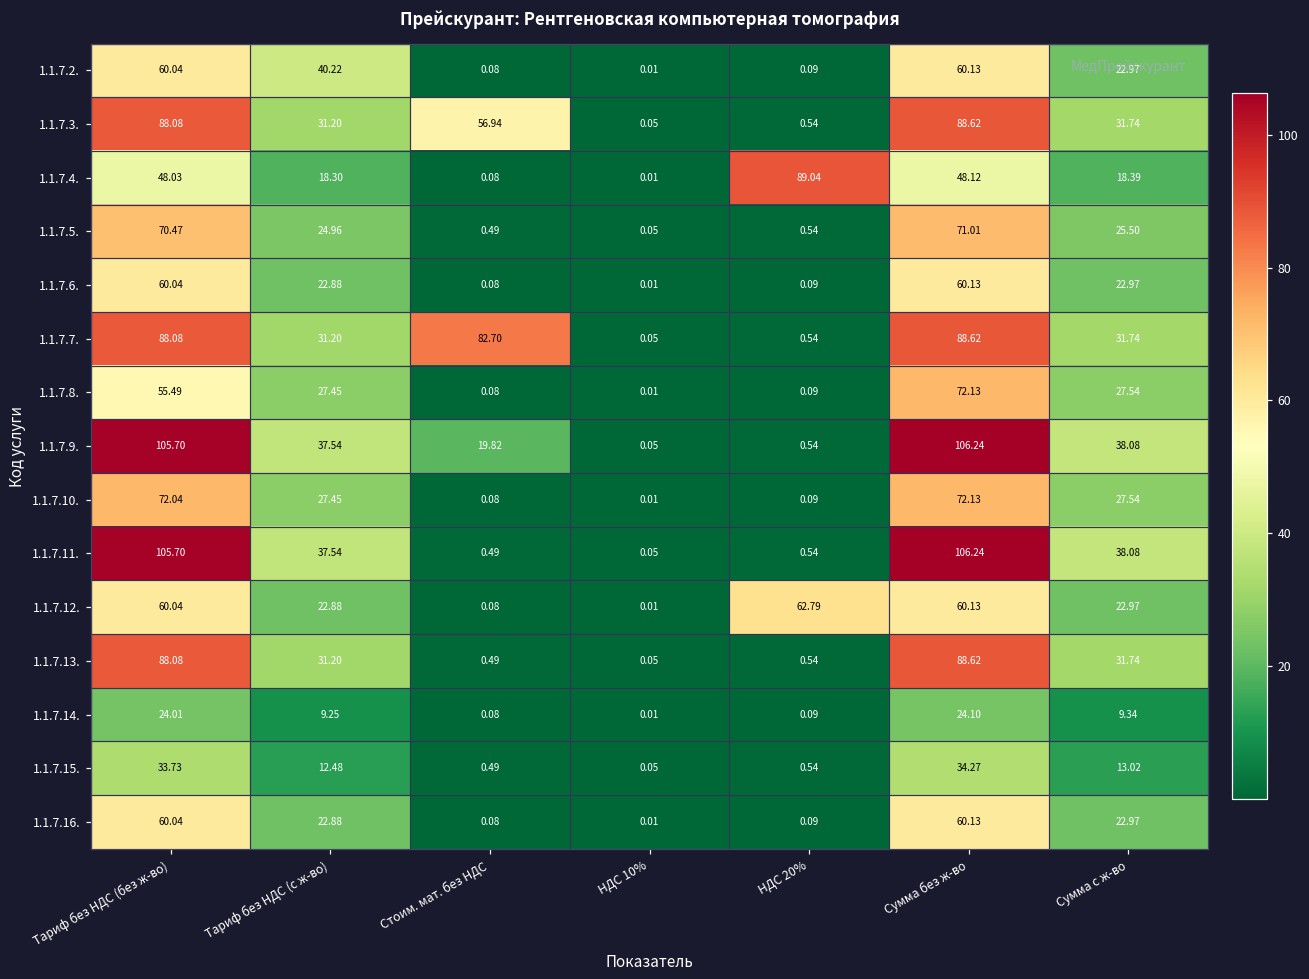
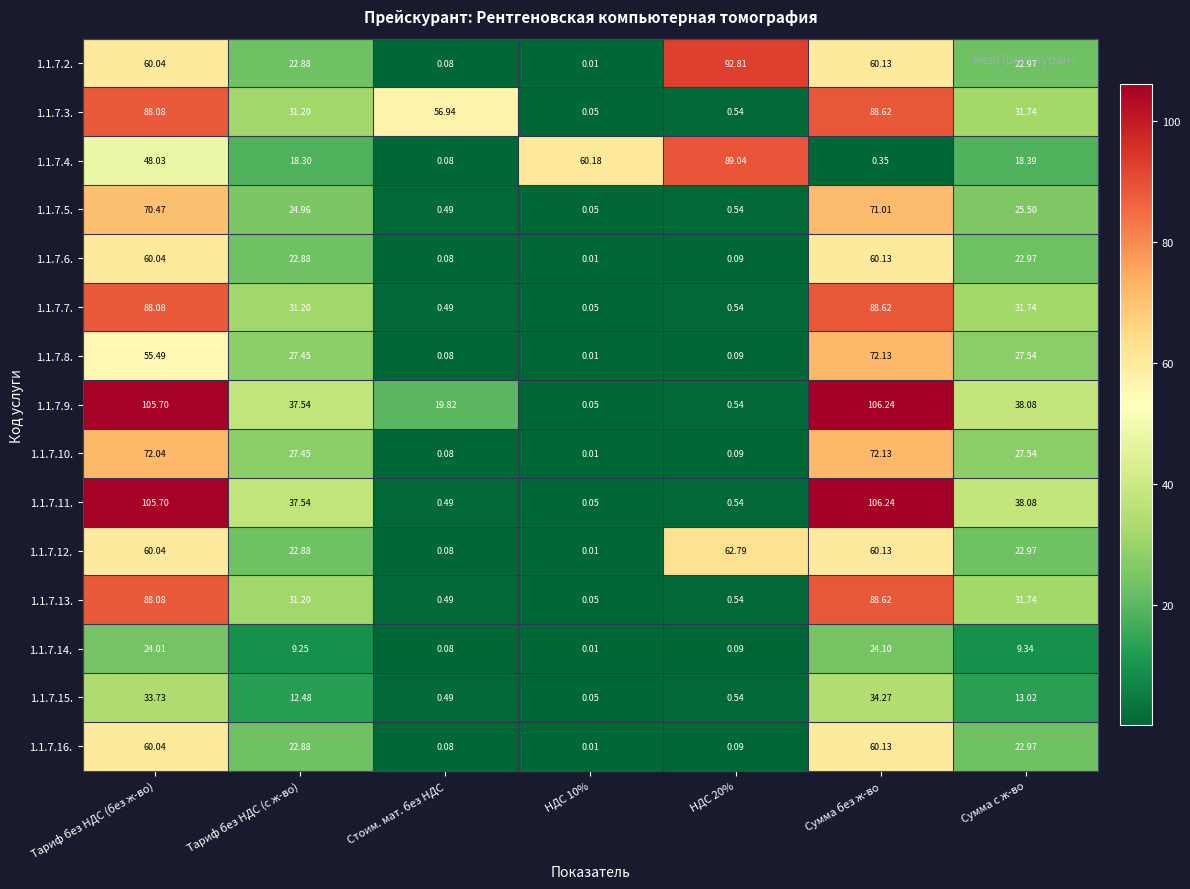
  {
    "1.1.7.2.": {
      "Тариф без НДС (без ж-во)": 60.04,
-     "Тариф без НДС (с ж-во)": 40.22,
+     "Тариф без НДС (с ж-во)": 22.88,
      "Стоим. мат. без НДС": 0.08,
      "НДС 10%": 0.01,
-     "НДС 20%": 0.09,
+     "НДС 20%": 92.81,
      "Сумма без ж-во": 60.13
    },
    "1.1.7.3.": {
      "Тариф без НДС (без ж-во)": 88.08,
      "Тариф без НДС (с ж-во)": 31.20,
      "Стоим. мат. без НДС": 56.94,
      "НДС 10%": 0.05,
      "НДС 20%": 0.54,
      "Сумма без ж-во": 88.62,
      "Сумма с ж-во": 31.74
    },
    "1.1.7.4.": {
      "Тариф без НДС (без ж-во)": 48.03,
      "Тариф без НДС (с ж-во)": 18.30,
      "Стоим. мат. без НДС": 0.08,
-     "НДС 10%": 0.01,
+     "НДС 10%": 60.18,
      "НДС 20%": 89.04,
-     "Сумма без ж-во": 48.12,
+     "Сумма без ж-во": 0.35,
      "Сумма с ж-во": 18.39
    },
    "1.1.7.5.": {
      "Тариф без НДС (без ж-во)": 70.47,
      "Тариф без НДС (с ж-во)": 24.96,
      "Стоим. мат. без НДС": 0.49,
      "НДС 10%": 0.05,
      "НДС 20%": 0.54,
      "Сумма без ж-во": 71.01,
      "Сумма с ж-во": 25.50
    },
    "1.1.7.6.": {
      "Тариф без НДС (без ж-во)": 60.04,
      "Тариф без НДС (с ж-во)": 22.88,
      "Стоим. мат. без НДС": 0.08,
      "НДС 10%": 0.01,
      "НДС 20%": 0.09,
      "Сумма без ж-во": 60.13,
      "Сумма с ж-во": 22.97
    },
    "1.1.7.7.": {
      "Тариф без НДС (без ж-во)": 88.08,
      "Тариф без НДС (с ж-во)": 31.20,
-     "Стоим. мат. без НДС": 82.70,
+     "Стоим. мат. без НДС": 0.49,
      "НДС 10%": 0.05,
      "НДС 20%": 0.54,
      "Сумма без ж-во": 88.62,
      "Сумма с ж-во": 31.74
    },
    "1.1.7.8.": {
      "Тариф без НДС (без ж-во)": 55.49,
      "Тариф без НДС (с ж-во)": 27.45,
      "Стоим. мат. без НДС": 0.08,
      "НДС 10%": 0.01,
      "НДС 20%": 0.09,
      "Сумма без ж-во": 72.13,
      "Сумма с ж-во": 27.54
    },
    "1.1.7.9.": {
      "Тариф без НДС (без ж-во)": 105.70,
      "Тариф без НДС (с ж-во)": 37.54,
      "Стоим. мат. без НДС": 19.82,
      "НДС 10%": 0.05,
      "НДС 20%": 0.54,
      "Сумма без ж-во": 106.24,
      "Сумма с ж-во": 38.08
    },
    "1.1.7.10.": {
      "Тариф без НДС (без ж-во)": 72.04,
      "Тариф без НДС (с ж-во)": 27.45,
      "Стоим. мат. без НДС": 0.08,
      "НДС 10%": 0.01,
      "НДС 20%": 0.09,
      "Сумма без ж-во": 72.13,
      "Сумма с ж-во": 27.54
    },
    "1.1.7.11.": {
      "Тариф без НДС (без ж-во)": 105.70,
      "Тариф без НДС (с ж-во)": 37.54,
      "Стоим. мат. без НДС": 0.49,
      "НДС 10%": 0.05,
      "НДС 20%": 0.54,
      "Сумма без ж-во": 106.24,
      "Сумма с ж-во": 38.08
    },
    "1.1.7.12.": {
      "Тариф без НДС (без ж-во)": 60.04,
      "Тариф без НДС (с ж-во)": 22.88,
      "Стоим. мат. без НДС": 0.08,
      "НДС 10%": 0.01,
      "НДС 20%": 62.79,
      "Сумма без ж-во": 60.13,
      "Сумма с ж-во": 22.97
    },
    "1.1.7.13.": {
      "Тариф без НДС (без ж-во)": 88.08,
      "Тариф без НДС (с ж-во)": 31.20,
      "Стоим. мат. без НДС": 0.49,
      "НДС 10%": 0.05,
      "НДС 20%": 0.54,
      "Сумма без ж-во": 88.62,
      "Сумма с ж-во": 31.74
    },
    "1.1.7.14.": {
      "Тариф без НДС (без ж-во)": 24.01,
      "Тариф без НДС (с ж-во)": 9.25,
      "Стоим. мат. без НДС": 0.08,
      "НДС 10%": 0.01,
      "НДС 20%": 0.09,
      "Сумма без ж-во": 24.10,
      "Сумма с ж-во": 9.34
    },
    "1.1.7.15.": {
      "Тариф без НДС (без ж-во)": 33.73,
      "Тариф без НДС (с ж-во)": 12.48,
      "Стоим. мат. без НДС": 0.49,
      "НДС 10%": 0.05,
      "НДС 20%": 0.54,
      "Сумма без ж-во": 34.27,
      "Сумма с ж-во": 13.02
    },
    "1.1.7.16.": {
      "Тариф без НДС (без ж-во)": 60.04,
      "Тариф без НДС (с ж-во)": 22.88,
      "Стоим. мат. без НДС": 0.08,
      "НДС 10%": 0.01,
      "НДС 20%": 0.09,
      "Сумма без ж-во": 60.13,
      "Сумма с ж-во": 22.97
    }
  }
